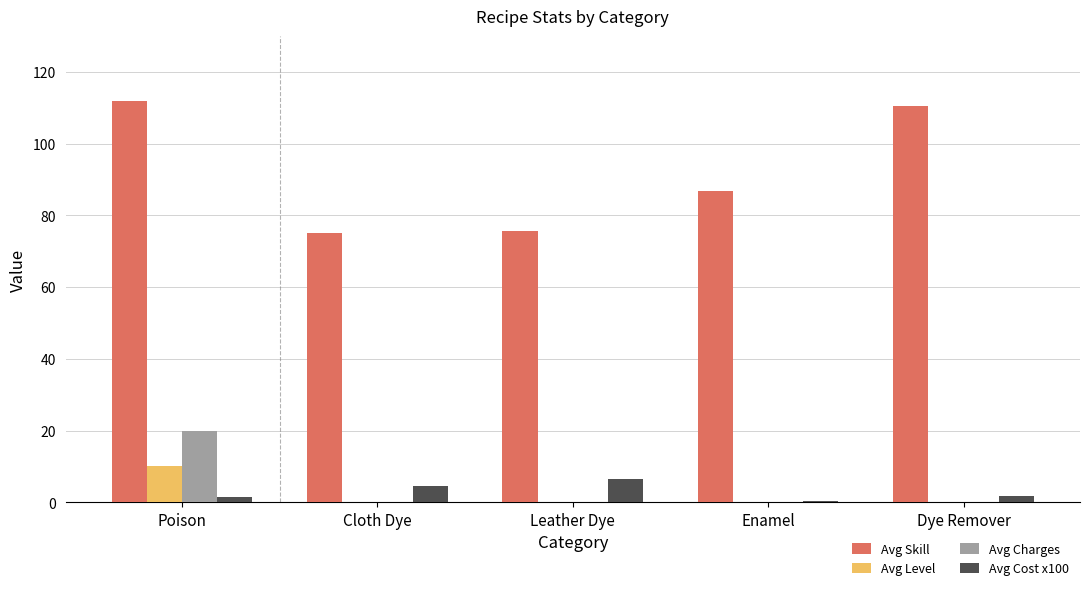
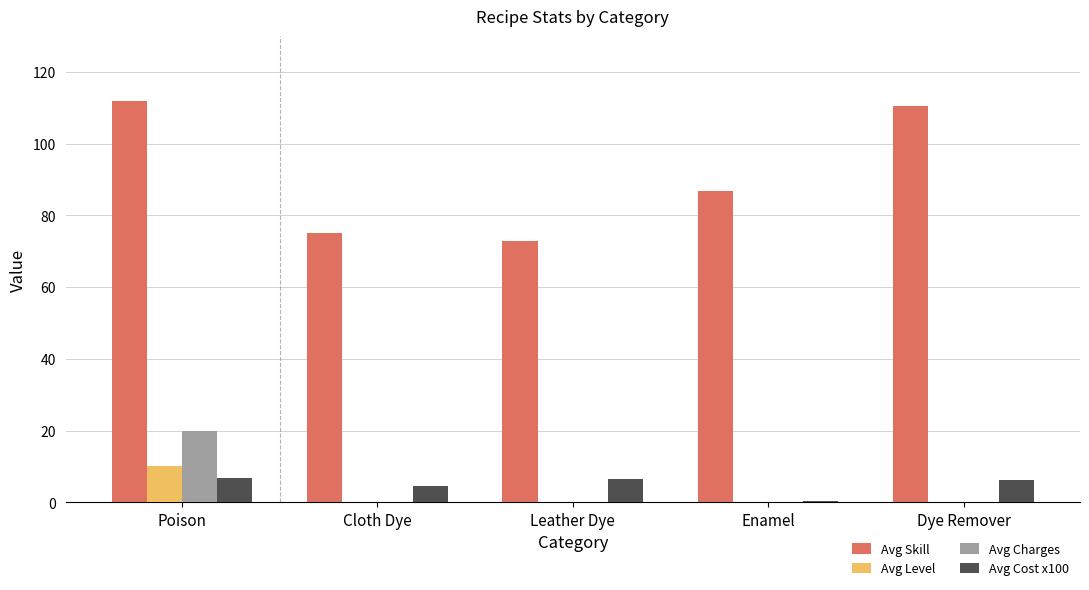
  {
    "Avg Skill": {
      "Poison": 112,
      "Cloth Dye": 75,
-     "Leather Dye": 76,
+     "Leather Dye": 73,
      "Enamel": 87,
      "Dye Remover": 111
    },
    "Avg Level": {
      "Poison": 10,
      "Cloth Dye": 0,
      "Leather Dye": 0,
      "Enamel": 0,
      "Dye Remover": 0
    },
    "Avg Charges": {
      "Poison": 20,
      "Cloth Dye": 0,
      "Leather Dye": 0,
      "Enamel": 0,
      "Dye Remover": 0
    },
    "Avg Cost x100": {
-     "Poison": 1,
+     "Poison": 7,
      "Cloth Dye": 5,
      "Leather Dye": 7,
-     "Dye Remover": 2
+     "Dye Remover": 6
    }
  }
